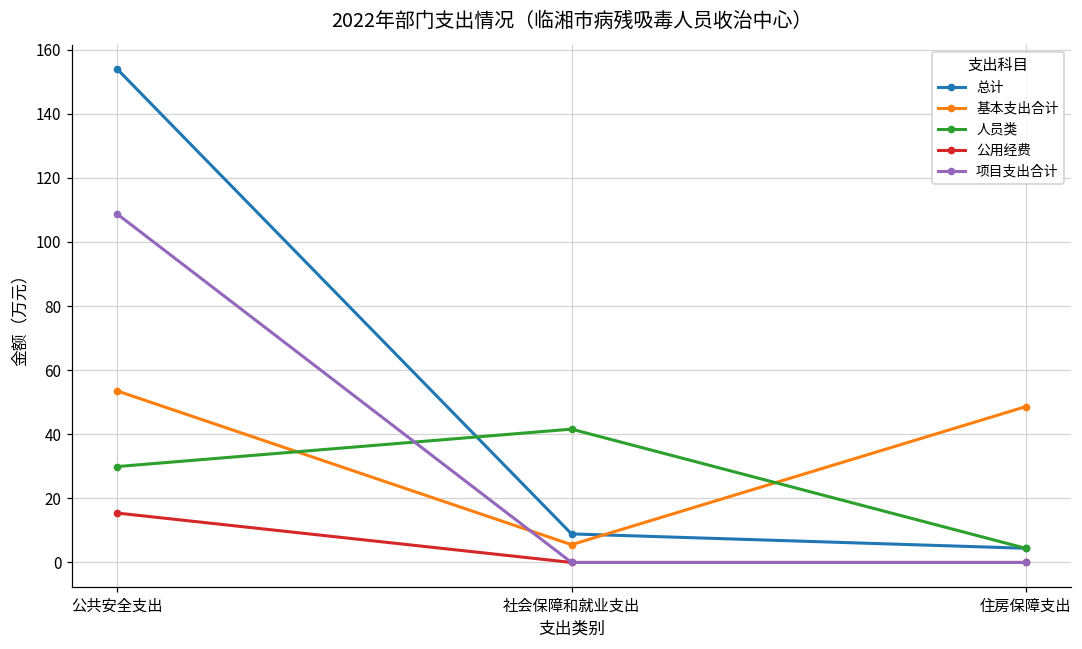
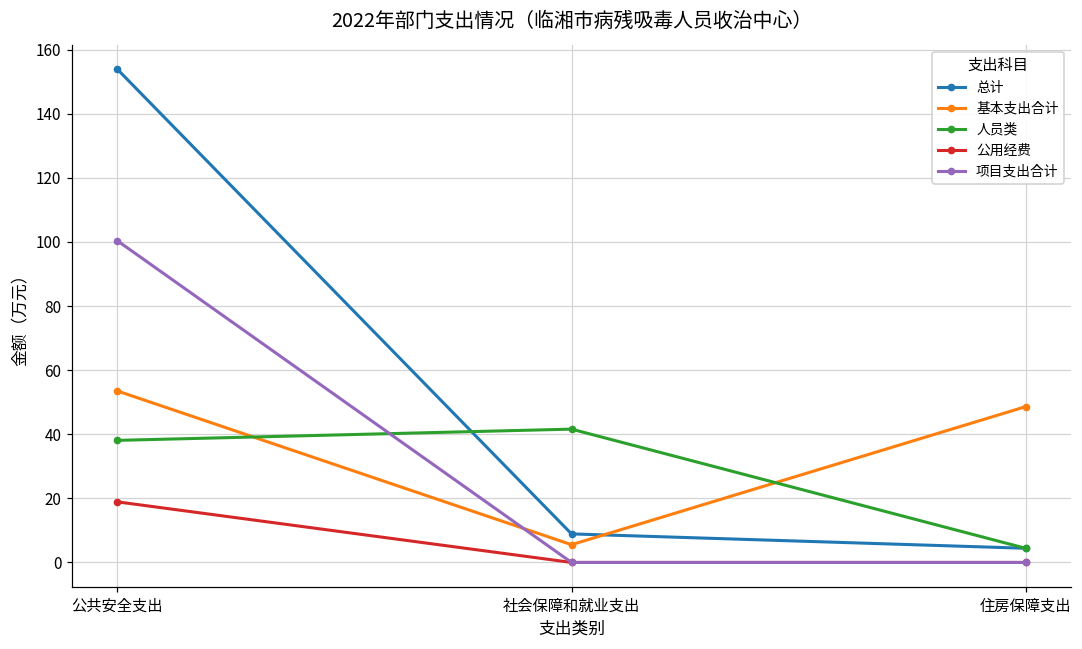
  {
    "总计": {
      "公共安全支出": 154,
      "社会保障和就业支出": 9
    },
    "基本支出合计": {
      "公共安全支出": 53,
      "社会保障和就业支出": 6,
      "住房保障支出": 49
    },
    "人员类": {
-     "公共安全支出": 30,
+     "公共安全支出": 38,
      "社会保障和就业支出": 42
    },
    "公用经费": {
-     "公共安全支出": 15
+     "公共安全支出": 19
    },
    "项目支出合计": {
-     "公共安全支出": 109
+     "公共安全支出": 100
    }
  }
